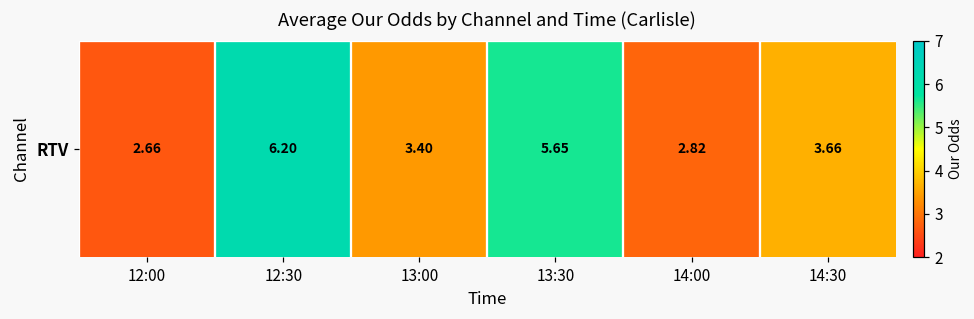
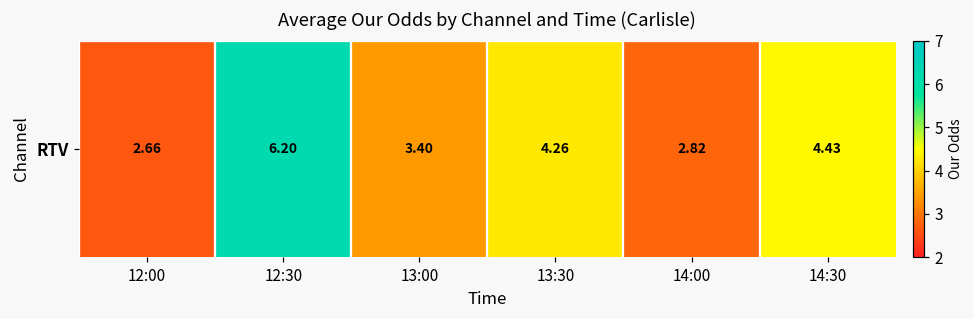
  {
    "RTV": {
      "12:00": 2.66,
      "12:30": 6.20,
      "13:00": 3.40,
-     "13:30": 5.65,
+     "13:30": 4.26,
      "14:00": 2.82,
-     "14:30": 3.66
+     "14:30": 4.43
    }
  }
